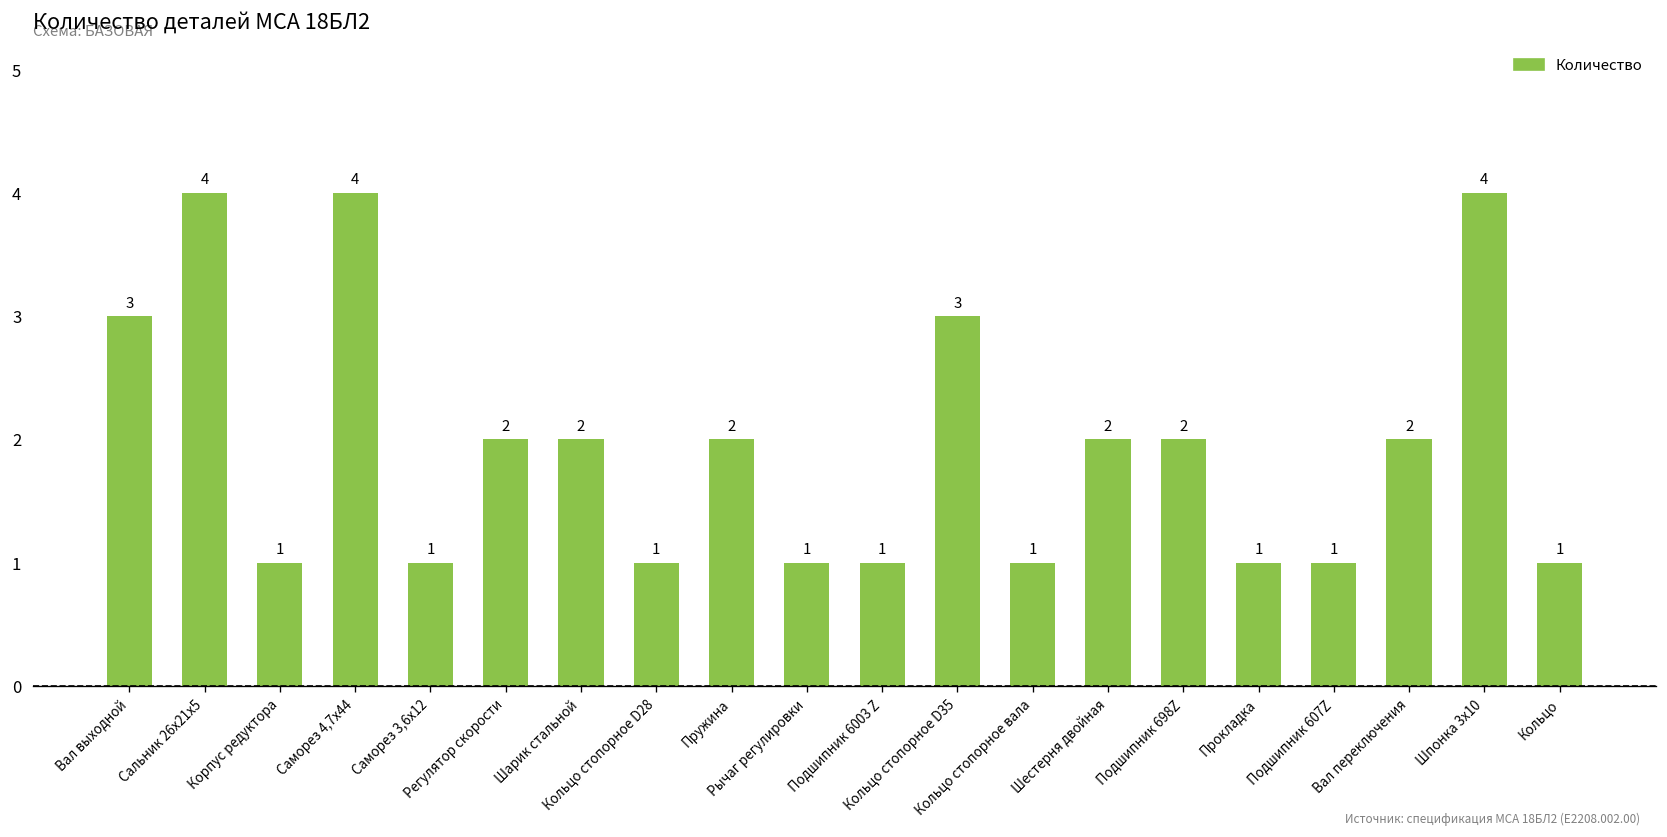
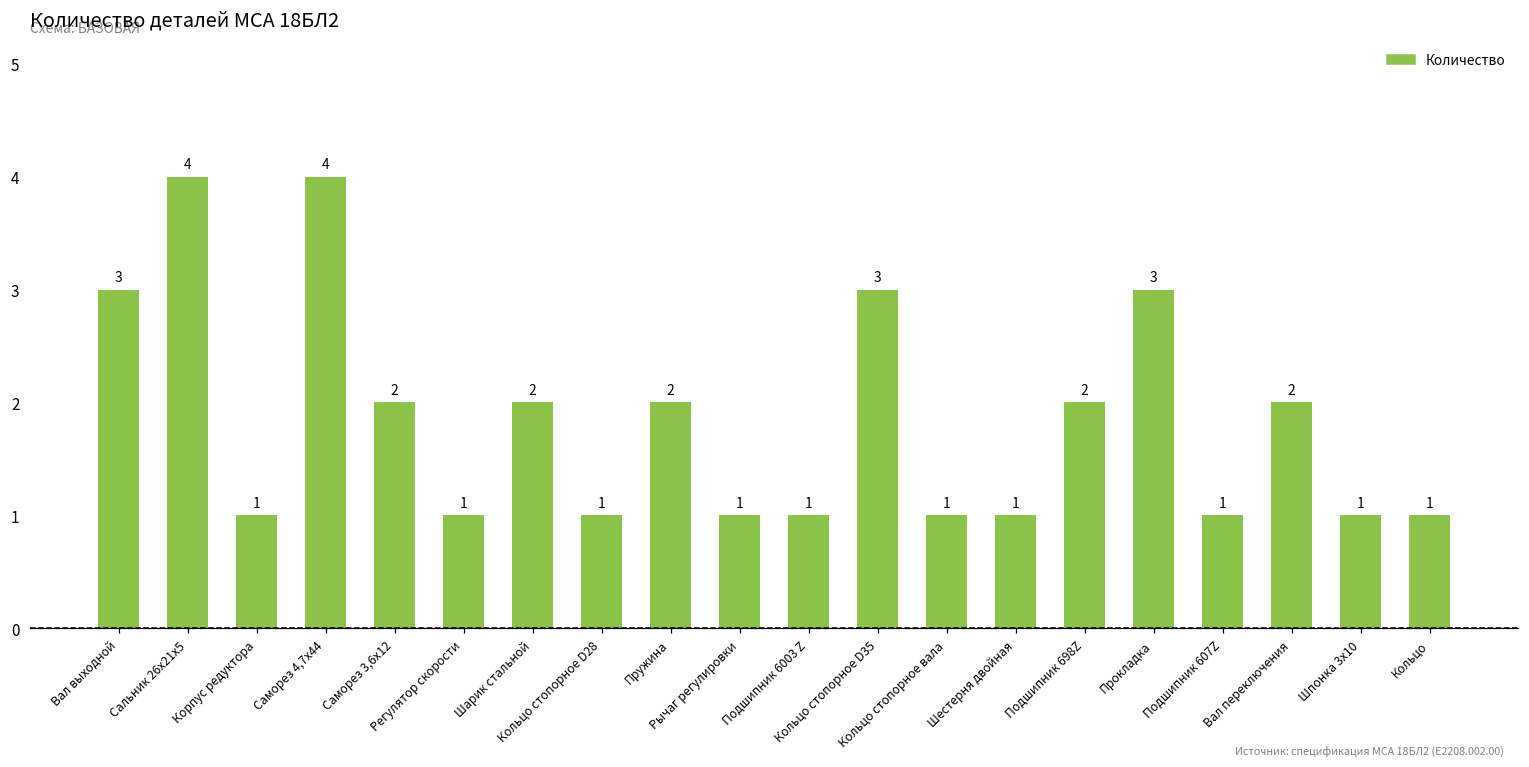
  {
    "Вал выходной": 3,
    "Сальник 26х21х5": 4,
    "Корпус редуктора": 1,
    "Саморез 4,7х44": 4,
-   "Саморез 3,6х12": 1,
-   "Регулятор скорости": 2,
+   "Саморез 3,6х12": 2,
+   "Регулятор скорости": 1,
    "Шарик стальной": 2,
    "Кольцо стопорное D28": 1,
    "Пружина": 2,
    "Рычаг регулировки": 1,
    "Подшипник 6003 Z": 1,
    "Кольцо стопорное D35": 3,
    "Кольцо стопорное вала": 1,
-   "Шестерня двойная": 2,
+   "Шестерня двойная": 1,
    "Подшипник 698Z": 2,
-   "Прокладка": 1,
+   "Прокладка": 3,
    "Подшипник 607Z": 1,
    "Вал переключения": 2,
-   "Шпонка 3х10": 4,
+   "Шпонка 3х10": 1,
    "Кольцо": 1
  }
